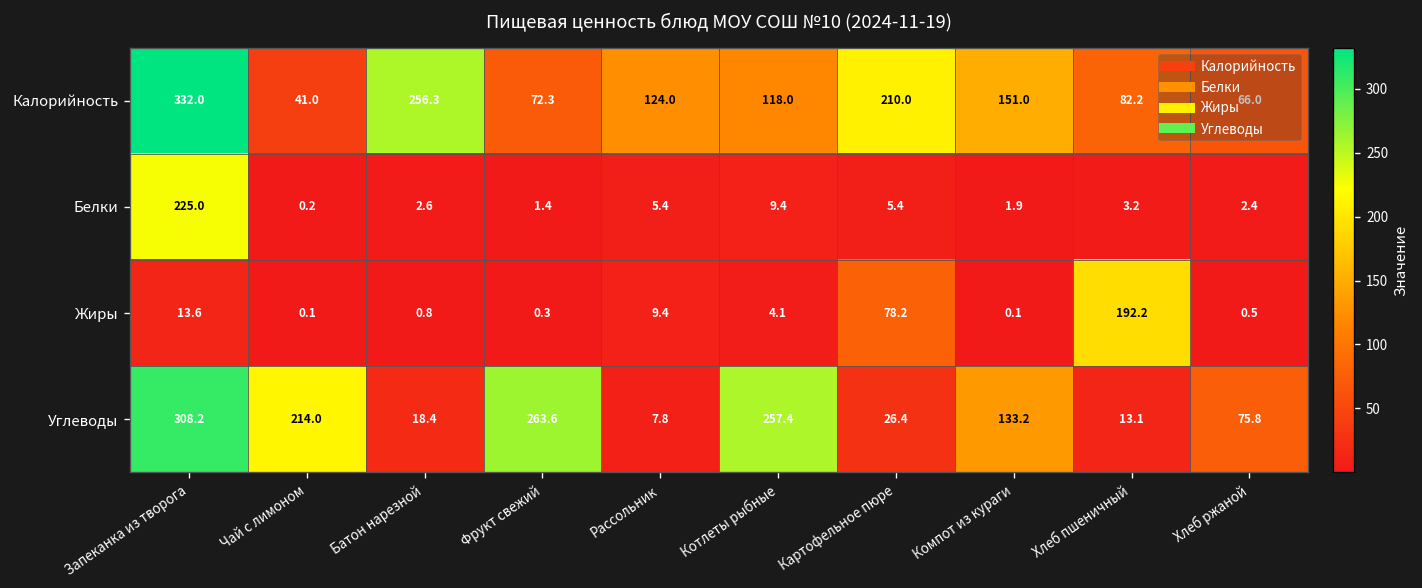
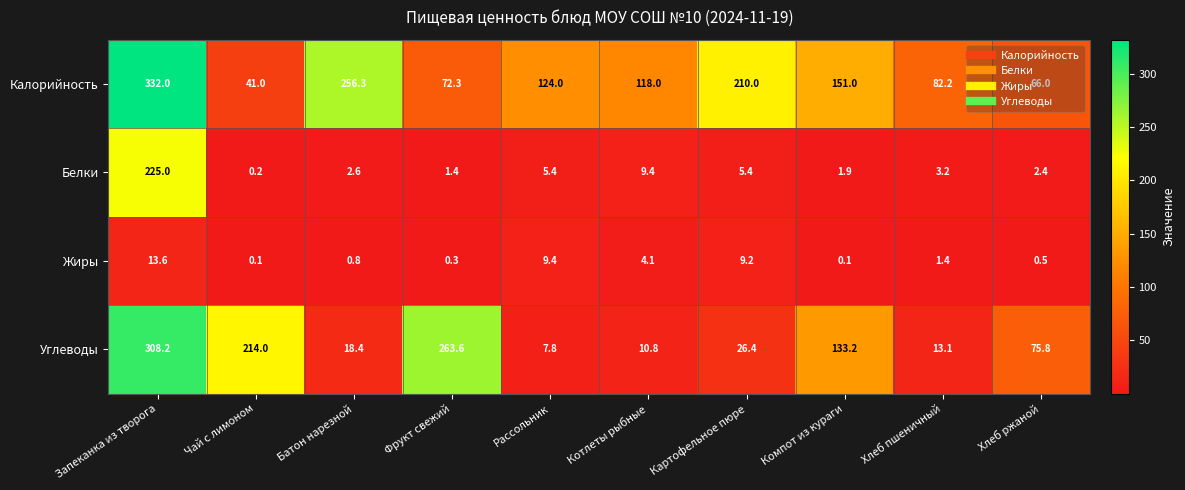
  {
    "Калорийность": {
      "Запеканка из творога": 332.0,
      "Чай с лимоном": 41.0,
      "Батон нарезной": 256.3,
      "Фрукт свежий": 72.3,
      "Рассольник": 124.0,
      "Котлеты рыбные": 118.0,
      "Картофельное пюре": 210.0,
      "Компот из кураги": 151.0,
      "Хлеб пшеничный": 82.2
    },
    "Белки": {
      "Запеканка из творога": 225.0,
      "Чай с лимоном": 0.2,
      "Батон нарезной": 2.6,
      "Фрукт свежий": 1.4,
      "Рассольник": 5.4,
      "Котлеты рыбные": 9.4,
      "Картофельное пюре": 5.4,
      "Компот из кураги": 1.9,
      "Хлеб пшеничный": 3.2,
      "Хлеб ржаной": 2.4
    },
    "Жиры": {
      "Запеканка из творога": 13.6,
      "Чай с лимоном": 0.1,
      "Батон нарезной": 0.8,
      "Фрукт свежий": 0.3,
      "Рассольник": 9.4,
      "Котлеты рыбные": 4.1,
-     "Картофельное пюре": 78.2,
+     "Картофельное пюре": 9.2,
      "Компот из кураги": 0.1,
-     "Хлеб пшеничный": 192.2,
+     "Хлеб пшеничный": 1.4,
      "Хлеб ржаной": 0.5
    },
    "Углеводы": {
      "Запеканка из творога": 308.2,
      "Чай с лимоном": 214.0,
      "Батон нарезной": 18.4,
      "Фрукт свежий": 263.6,
      "Рассольник": 7.8,
-     "Котлеты рыбные": 257.4,
+     "Котлеты рыбные": 10.8,
      "Картофельное пюре": 26.4,
      "Компот из кураги": 133.2,
      "Хлеб пшеничный": 13.1,
      "Хлеб ржаной": 75.8
    }
  }
